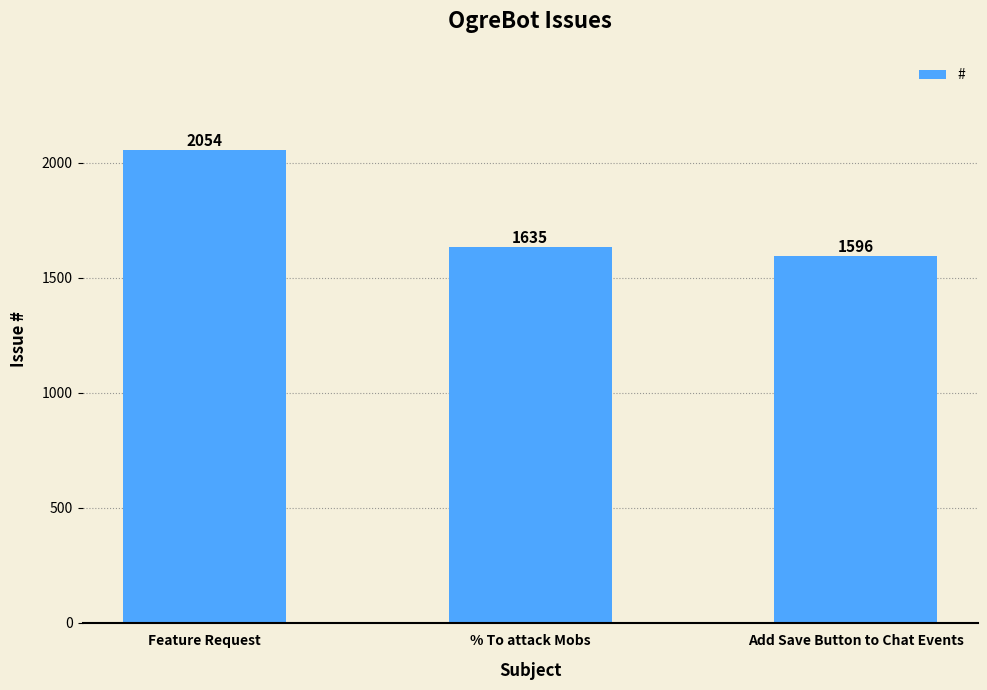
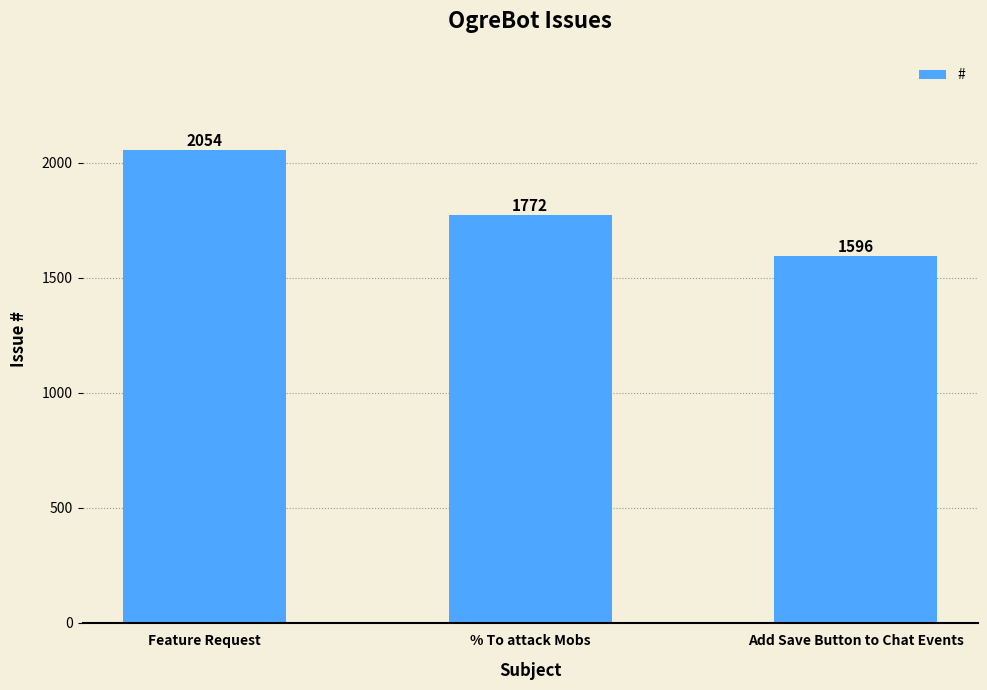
  {
    "Feature Request": 2054,
-   "% To attack Mobs": 1635,
+   "% To attack Mobs": 1772,
    "Add Save Button to Chat Events": 1596
  }
